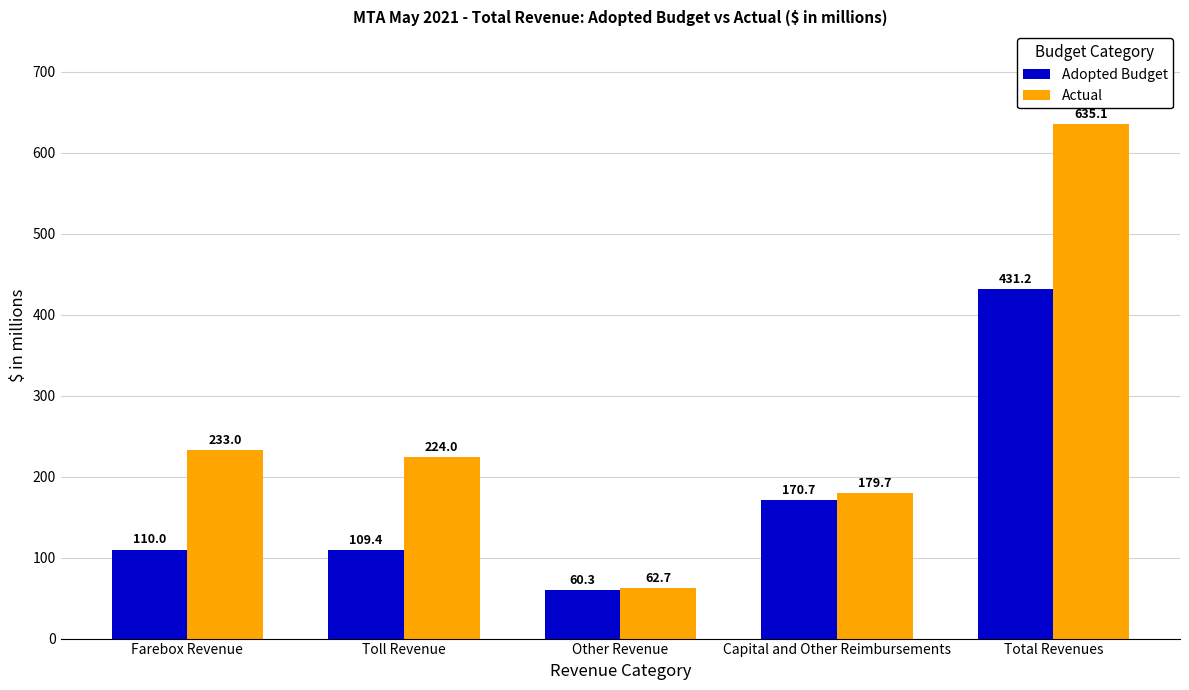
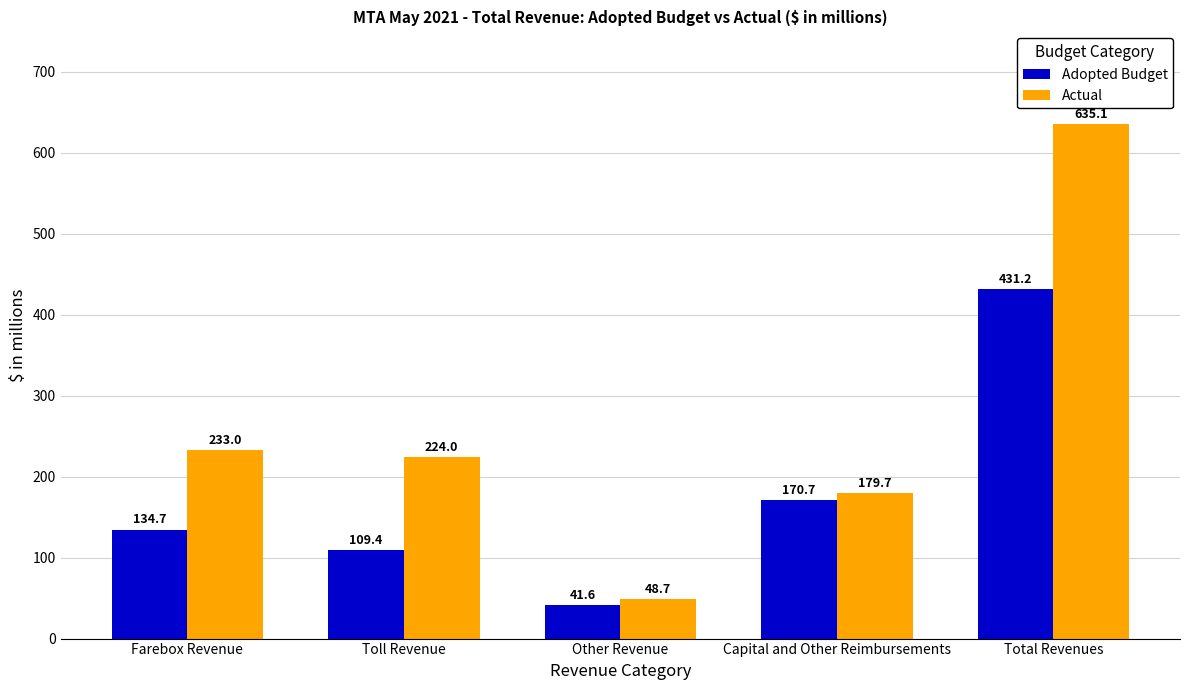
  {
    "Adopted Budget": {
-     "Farebox Revenue": 110.0,
+     "Farebox Revenue": 134.7,
      "Toll Revenue": 109.4,
-     "Other Revenue": 60.3,
+     "Other Revenue": 41.6,
      "Capital and Other Reimbursements": 170.7,
      "Total Revenues": 431.2
    },
    "Actual": {
      "Farebox Revenue": 233.0,
      "Toll Revenue": 224.0,
-     "Other Revenue": 62.7,
+     "Other Revenue": 48.7,
      "Capital and Other Reimbursements": 179.7
    }
  }
